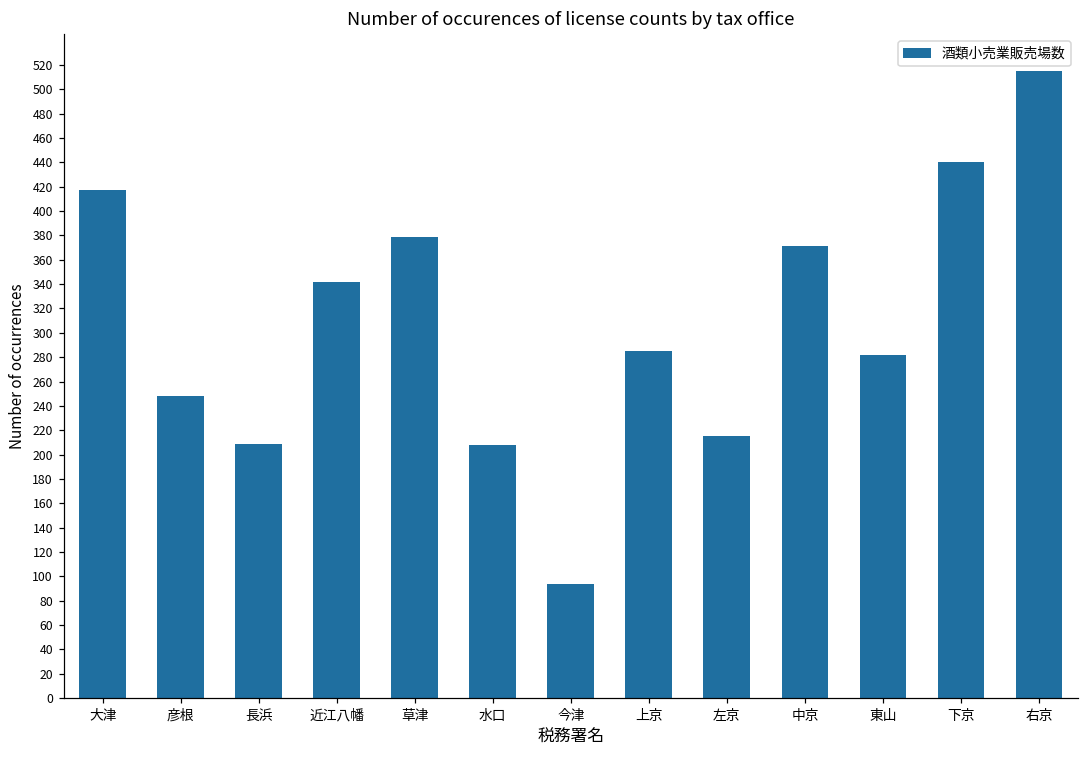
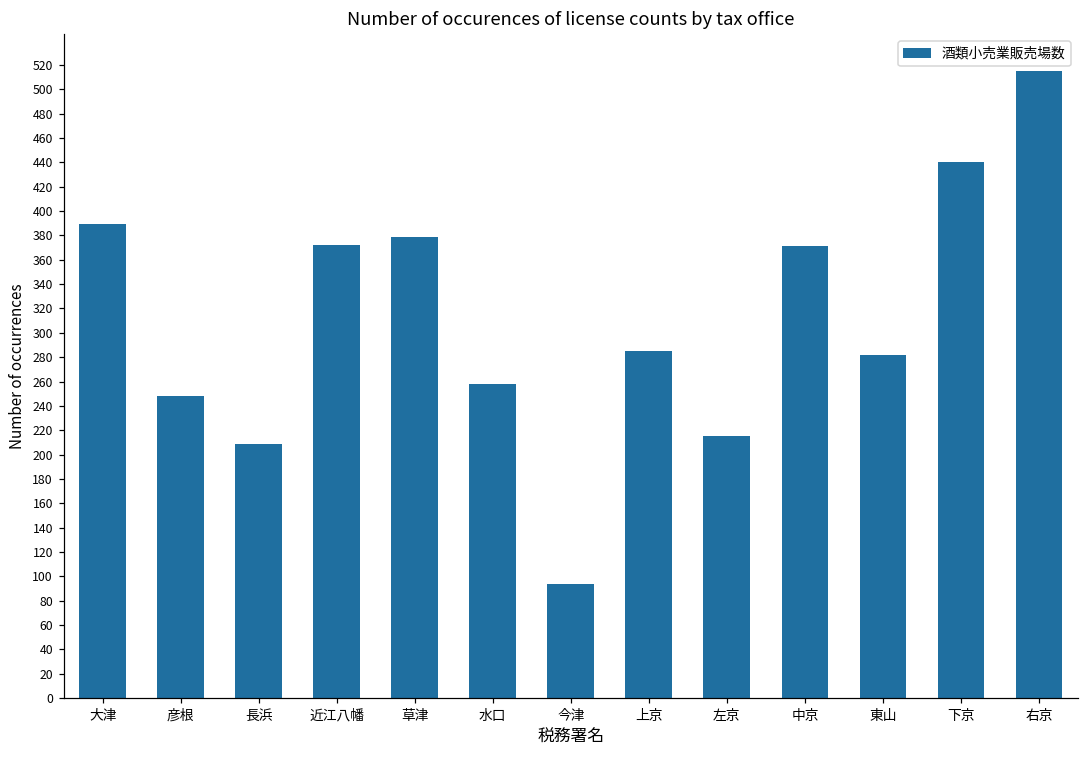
  {
-   "大津": 417,
+   "大津": 389,
    "彦根": 248,
    "長浜": 209,
-   "近江八幡": 342,
+   "近江八幡": 372,
    "草津": 379,
-   "水口": 208,
+   "水口": 258,
    "今津": 94,
    "上京": 285,
    "左京": 215,
    "中京": 371,
    "東山": 282,
    "下京": 440,
    "右京": 515
  }
